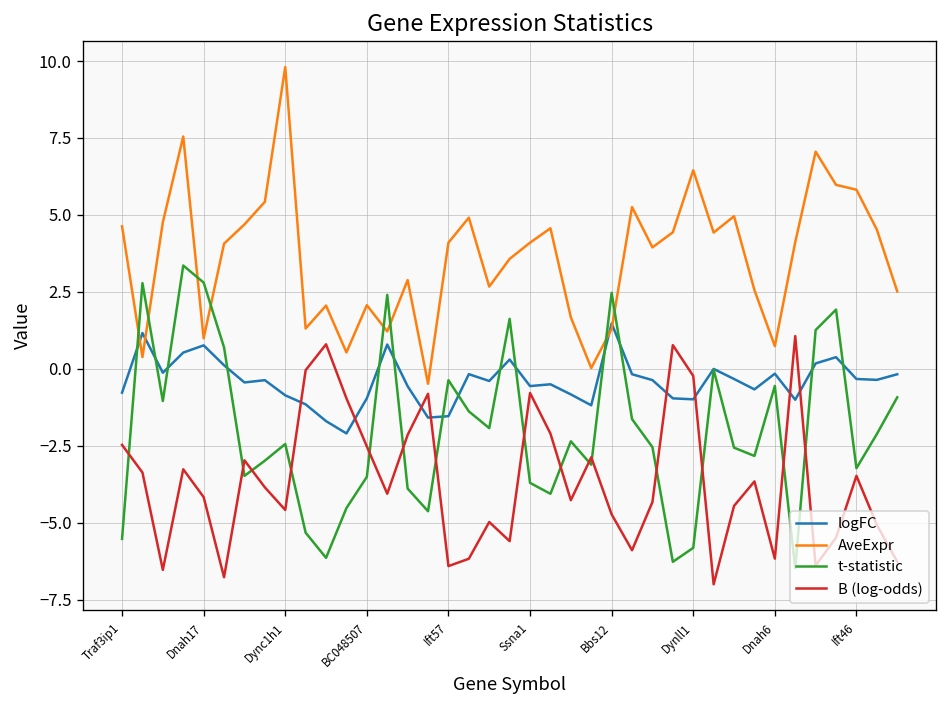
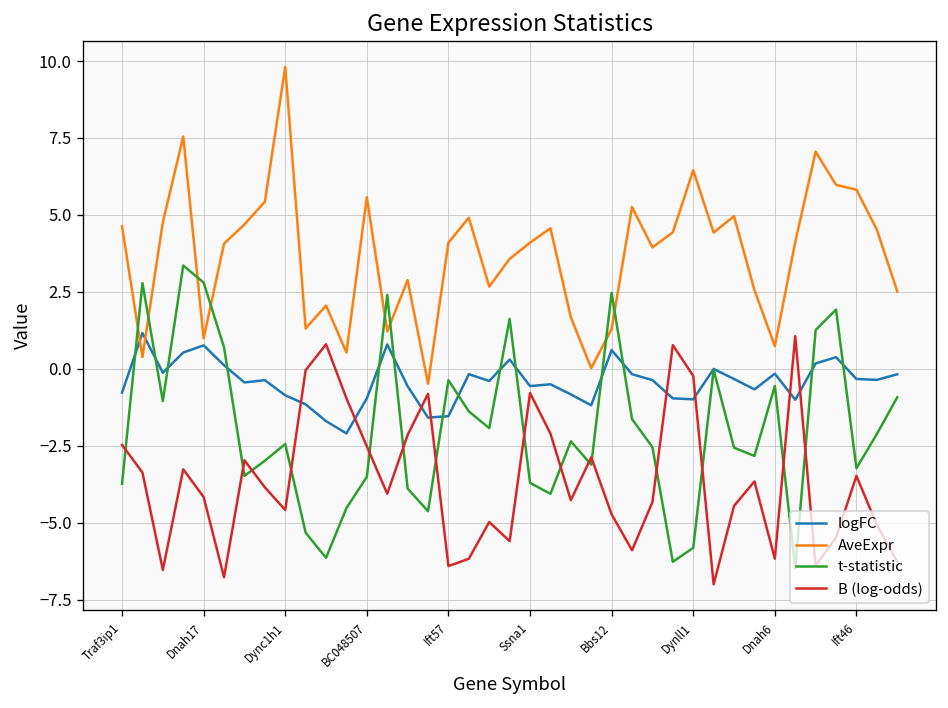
  {
    "logFC": {
      "Traf3ip1": -0.8,
      "Dnah17": 0.8,
      "Dync1h1": -0.9,
      "BC048507": -1.0,
      "Ift57": -1.5,
      "Ssna1": -0.6,
-     "Bbs12": 1.5,
+     "Bbs12": 0.6,
      "Dynll1": -1.0,
      "Dnah6": -0.2,
      "Ift46": -0.3
    },
    "AveExpr": {
      "Traf3ip1": 4.6,
      "Dnah17": 1.0,
      "Dync1h1": 9.8,
-     "BC048507": 2.1,
+     "BC048507": 5.6,
      "Ift57": 4.1,
      "Ssna1": 4.1,
      "Bbs12": 1.3,
      "Dynll1": 6.5,
      "Dnah6": 0.7,
      "Ift46": 5.8
    },
    "t-statistic": {
-     "Traf3ip1": -5.5,
+     "Traf3ip1": -3.7,
      "Dnah17": 2.8,
      "Dync1h1": -2.4,
      "BC048507": -3.5,
      "Ift57": -0.4,
      "Ssna1": -3.7,
      "Bbs12": 2.5,
      "Dynll1": -5.8,
      "Dnah6": -0.6,
      "Ift46": -3.2
    },
    "B (log-odds)": {
      "Traf3ip1": -2.5,
      "Dnah17": -4.2,
      "Dync1h1": -4.6,
      "BC048507": -2.5,
      "Ift57": -6.4,
      "Ssna1": -0.8,
      "Bbs12": -4.7,
      "Dynll1": -0.2,
      "Dnah6": -6.2,
      "Ift46": -3.5
    }
  }
